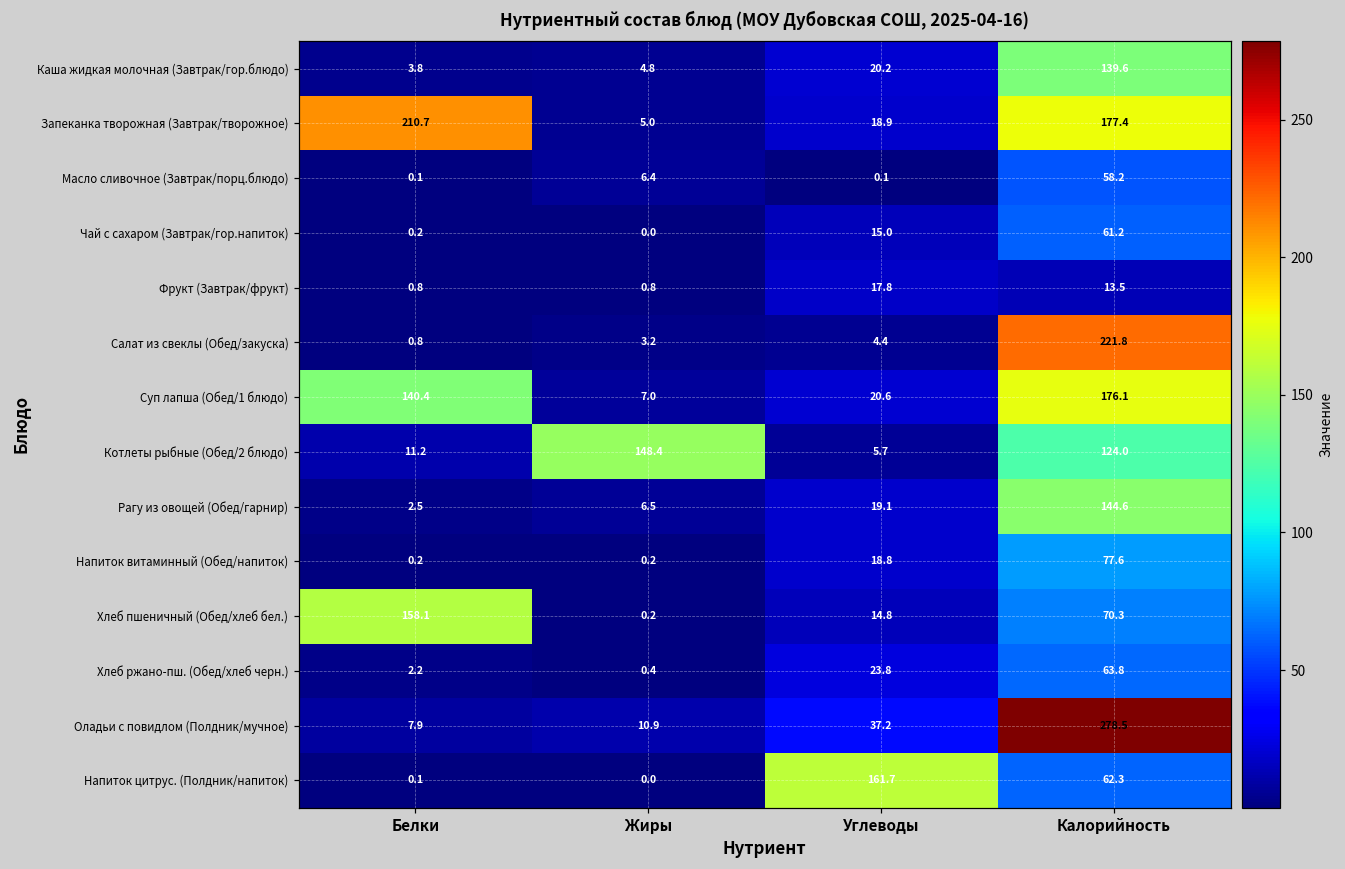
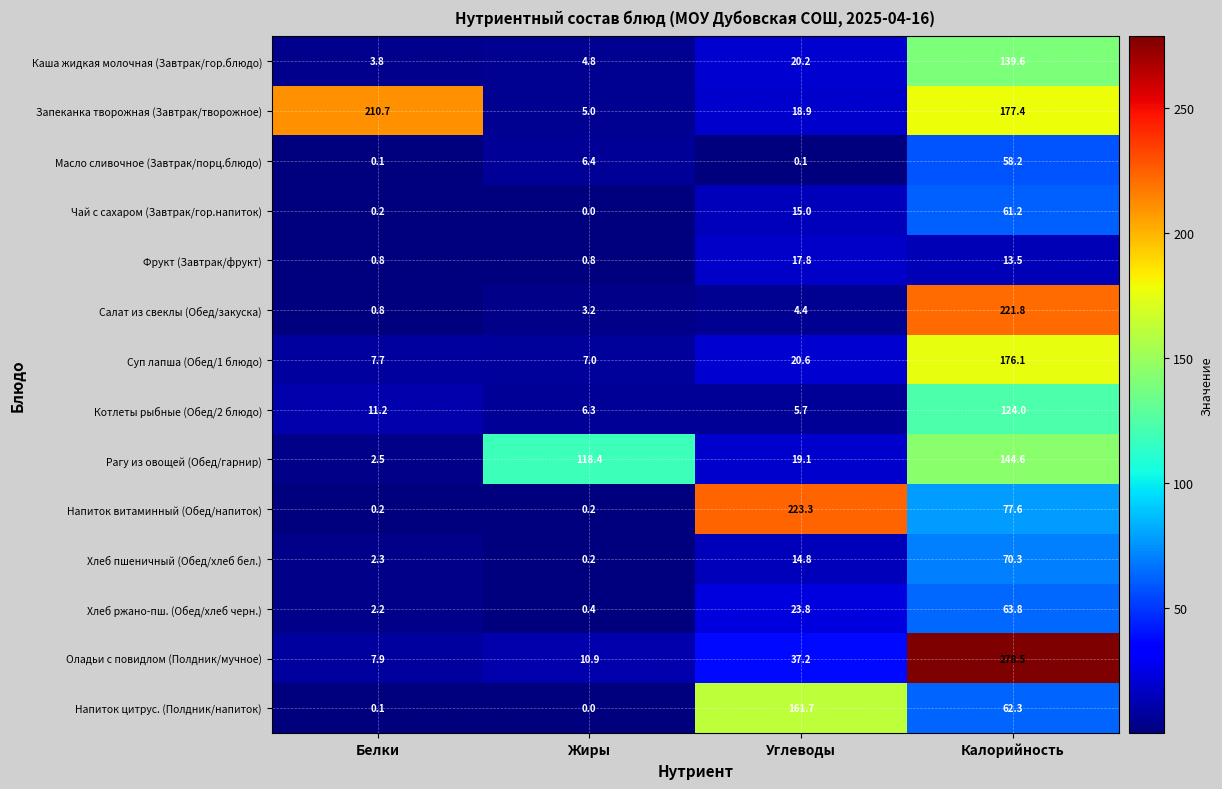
  {
    "Каша жидкая молочная (Завтрак/гор.блюдо)": {
      "Белки": 3.8,
      "Жиры": 4.8,
      "Углеводы": 20.2,
      "Калорийность": 139.6
    },
    "Запеканка творожная (Завтрак/творожное)": {
      "Белки": 210.7,
      "Жиры": 5.0,
      "Углеводы": 18.9,
      "Калорийность": 177.4
    },
    "Масло сливочное (Завтрак/порц.блюдо)": {
      "Белки": 0.1,
      "Жиры": 6.4,
      "Углеводы": 0.1,
      "Калорийность": 58.2
    },
    "Чай с сахаром (Завтрак/гор.напиток)": {
      "Белки": 0.2,
      "Жиры": 0.0,
      "Углеводы": 15.0,
      "Калорийность": 61.2
    },
    "Фрукт (Завтрак/фрукт)": {
      "Белки": 0.8,
      "Жиры": 0.8,
      "Углеводы": 17.8,
      "Калорийность": 13.5
    },
    "Салат из свеклы (Обед/закуска)": {
      "Белки": 0.8,
      "Жиры": 3.2,
      "Углеводы": 4.4,
      "Калорийность": 221.8
    },
    "Суп лапша (Обед/1 блюдо)": {
-     "Белки": 140.4,
+     "Белки": 7.7,
      "Жиры": 7.0,
      "Углеводы": 20.6,
      "Калорийность": 176.1
    },
    "Котлеты рыбные (Обед/2 блюдо)": {
      "Белки": 11.2,
-     "Жиры": 148.4,
+     "Жиры": 6.3,
      "Углеводы": 5.7,
      "Калорийность": 124.0
    },
    "Рагу из овощей (Обед/гарнир)": {
      "Белки": 2.5,
-     "Жиры": 6.5,
+     "Жиры": 118.4,
      "Углеводы": 19.1,
      "Калорийность": 144.6
    },
    "Напиток витаминный (Обед/напиток)": {
      "Белки": 0.2,
      "Жиры": 0.2,
-     "Углеводы": 18.8,
+     "Углеводы": 223.3,
      "Калорийность": 77.6
    },
    "Хлеб пшеничный (Обед/хлеб бел.)": {
-     "Белки": 158.1,
+     "Белки": 2.3,
      "Жиры": 0.2,
      "Углеводы": 14.8,
      "Калорийность": 70.3
    },
    "Хлеб ржано-пш. (Обед/хлеб черн.)": {
      "Белки": 2.2,
      "Жиры": 0.4,
      "Углеводы": 23.8,
      "Калорийность": 63.8
    },
    "Оладьи с повидлом (Полдник/мучное)": {
      "Белки": 7.9,
      "Жиры": 10.9,
      "Углеводы": 37.2,
      "Калорийность": 278.5
    },
    "Напиток цитрус. (Полдник/напиток)": {
      "Белки": 0.1,
      "Жиры": 0.0,
      "Углеводы": 161.7,
      "Калорийность": 62.3
    }
  }
